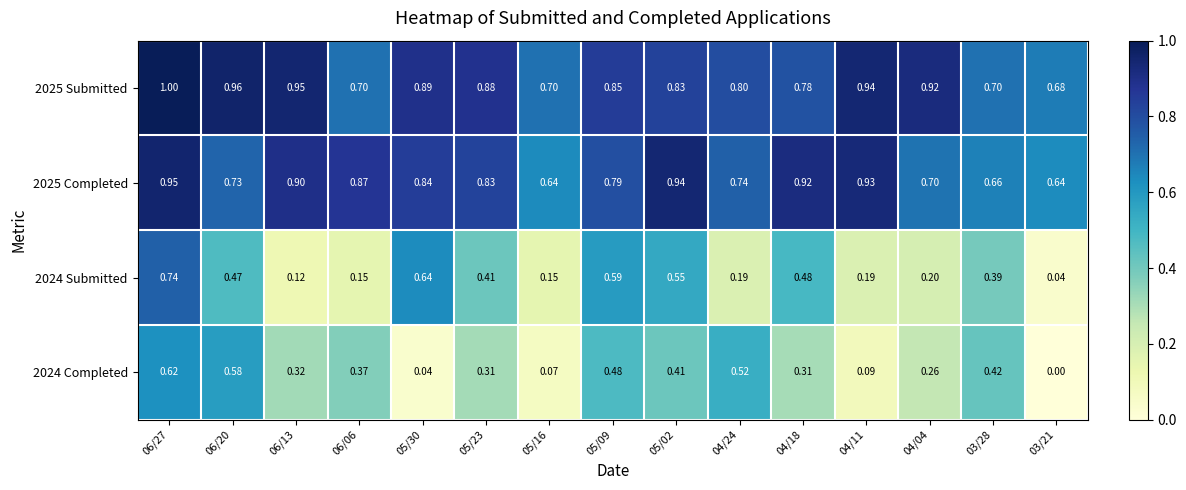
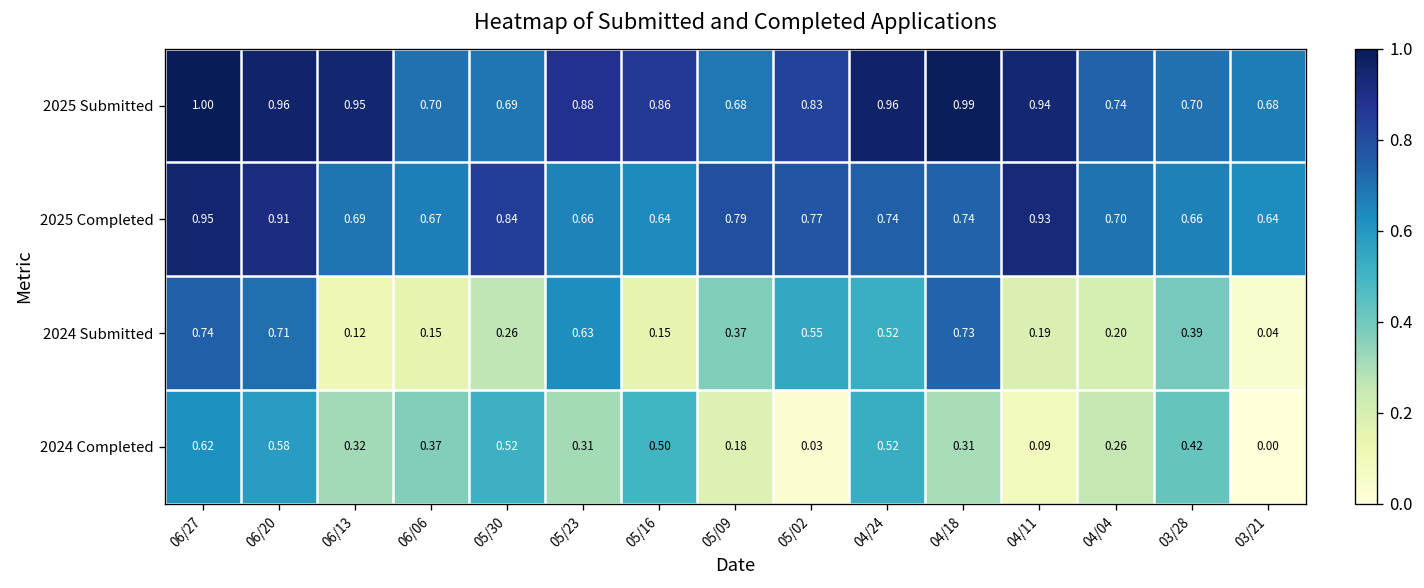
  {
    "2025 Submitted": {
      "06/27": 1.00,
      "06/20": 0.96,
      "06/13": 0.95,
      "06/06": 0.70,
-     "05/30": 0.89,
+     "05/30": 0.69,
      "05/23": 0.88,
-     "05/16": 0.70,
-     "05/09": 0.85,
+     "05/16": 0.86,
+     "05/09": 0.68,
      "05/02": 0.83,
-     "04/24": 0.80,
-     "04/18": 0.78,
+     "04/24": 0.96,
+     "04/18": 0.99,
      "04/11": 0.94,
-     "04/04": 0.92,
+     "04/04": 0.74,
      "03/28": 0.70,
      "03/21": 0.68
    },
    "2025 Completed": {
      "06/27": 0.95,
-     "06/20": 0.73,
-     "06/13": 0.90,
-     "06/06": 0.87,
+     "06/20": 0.91,
+     "06/13": 0.69,
+     "06/06": 0.67,
      "05/30": 0.84,
-     "05/23": 0.83,
+     "05/23": 0.66,
      "05/16": 0.64,
      "05/09": 0.79,
-     "05/02": 0.94,
+     "05/02": 0.77,
      "04/24": 0.74,
-     "04/18": 0.92,
+     "04/18": 0.74,
      "04/11": 0.93,
      "04/04": 0.70,
      "03/28": 0.66,
      "03/21": 0.64
    },
    "2024 Submitted": {
      "06/27": 0.74,
-     "06/20": 0.47,
+     "06/20": 0.71,
      "06/13": 0.12,
      "06/06": 0.15,
-     "05/30": 0.64,
-     "05/23": 0.41,
+     "05/30": 0.26,
+     "05/23": 0.63,
      "05/16": 0.15,
-     "05/09": 0.59,
+     "05/09": 0.37,
      "05/02": 0.55,
-     "04/24": 0.19,
-     "04/18": 0.48,
+     "04/24": 0.52,
+     "04/18": 0.73,
      "04/11": 0.19,
      "04/04": 0.20,
      "03/28": 0.39,
      "03/21": 0.04
    },
    "2024 Completed": {
      "06/27": 0.62,
      "06/20": 0.58,
      "06/13": 0.32,
      "06/06": 0.37,
-     "05/30": 0.04,
+     "05/30": 0.52,
      "05/23": 0.31,
-     "05/16": 0.07,
-     "05/09": 0.48,
-     "05/02": 0.41,
+     "05/16": 0.50,
+     "05/09": 0.18,
+     "05/02": 0.03,
      "04/24": 0.52,
      "04/18": 0.31,
      "04/11": 0.09,
      "04/04": 0.26,
      "03/28": 0.42,
      "03/21": 0.00
    }
  }
